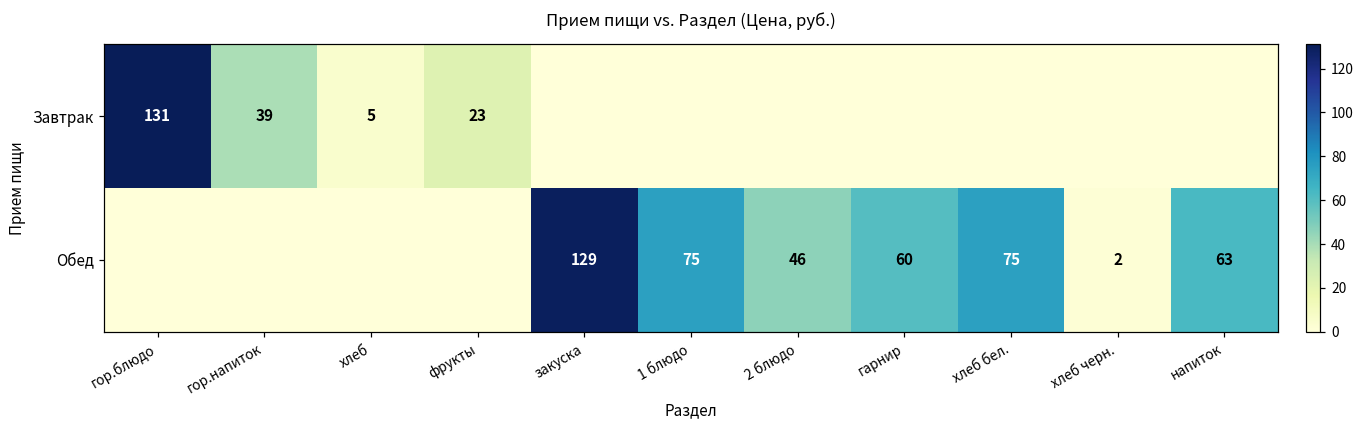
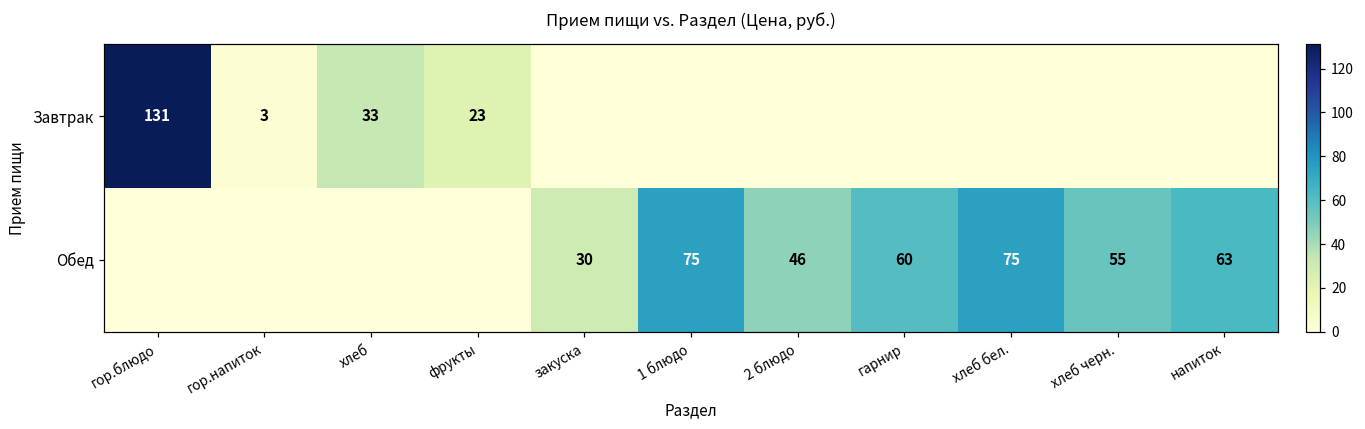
  {
    "Завтрак": {
      "гор.блюдо": 131,
-     "гор.напиток": 39,
-     "хлеб": 5,
+     "гор.напиток": 3,
+     "хлеб": 33,
      "фрукты": 23
    },
    "Обед": {
-     "закуска": 129,
+     "закуска": 30,
      "1 блюдо": 75,
      "2 блюдо": 46,
      "гарнир": 60,
      "хлеб бел.": 75,
-     "хлеб черн.": 2,
+     "хлеб черн.": 55,
      "напиток": 63
    }
  }
